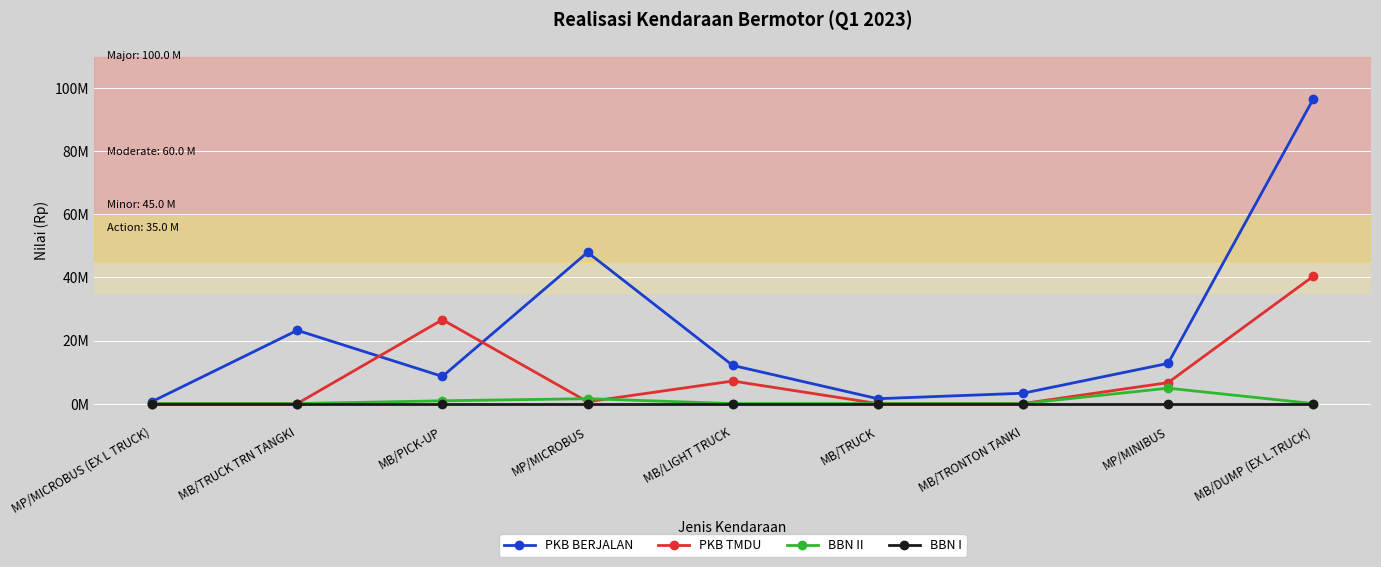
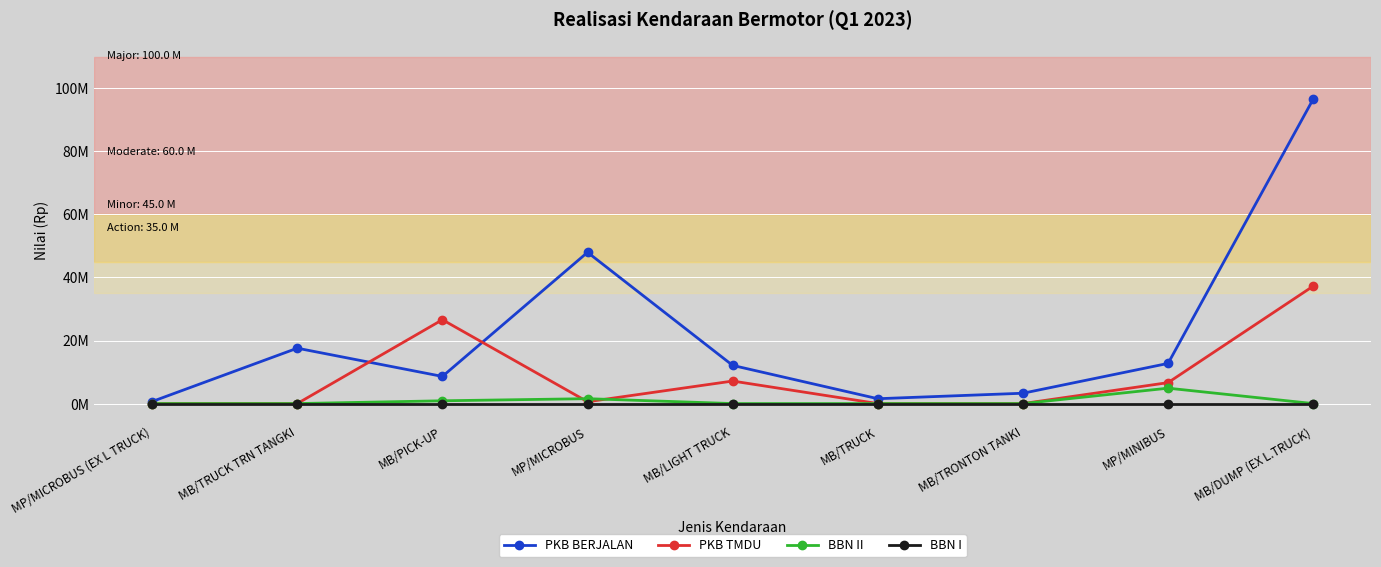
  {
    "PKB BERJALAN": {
-     "MB/TRUCK TRN TANGKI": 23000000,
+     "MB/TRUCK TRN TANGKI": 18000000,
      "MB/PICK-UP": 9000000,
      "MP/MICROBUS": 48000000,
      "MB/LIGHT TRUCK": 12000000,
      "MB/TRUCK": 2000000,
      "MB/TRONTON TANKI": 3000000,
      "MP/MINIBUS": 13000000,
      "MB/DUMP (EX L.TRUCK)": 97000000
    },
    "PKB TMDU": {
      "MB/PICK-UP": 27000000,
      "MB/LIGHT TRUCK": 7000000,
      "MP/MINIBUS": 7000000,
-     "MB/DUMP (EX L.TRUCK)": 40000000
+     "MB/DUMP (EX L.TRUCK)": 37000000
    },
    "BBN II": {
      "MB/PICK-UP": 1000000,
      "MP/MICROBUS": 2000000,
      "MP/MINIBUS": 5000000
    },
    "BBN I": {
      "MB/PICK-UP": 0,
      "MP/MINIBUS": 0
    }
  }
